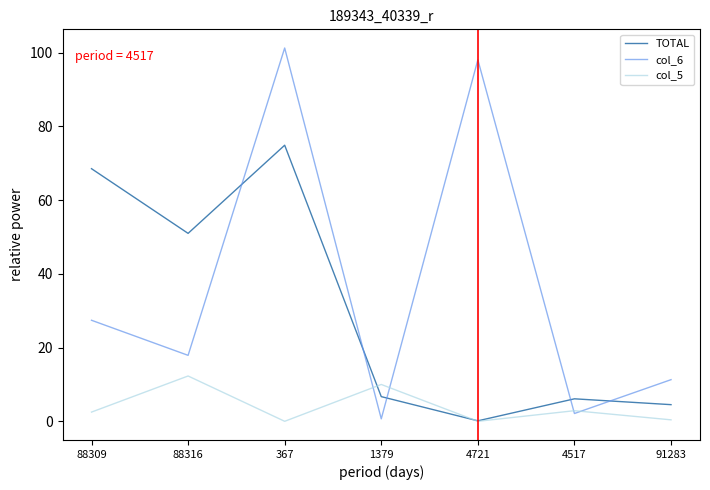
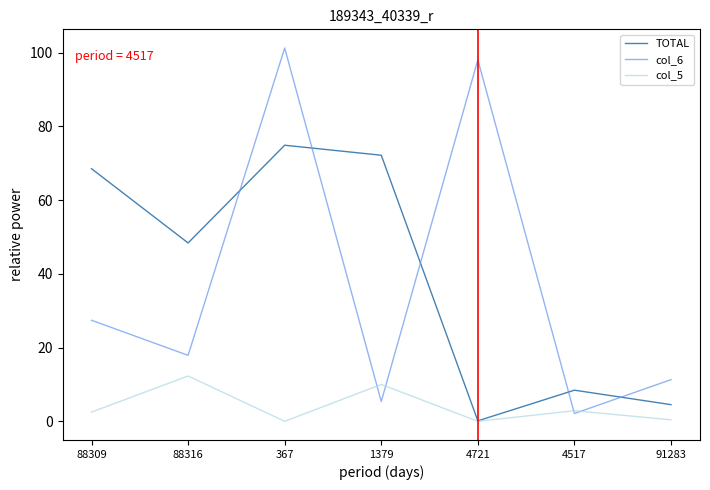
  {
    "TOTAL": {
      "88309": 69,
-     "88316": 51,
+     "88316": 48,
      "367": 75,
-     "1379": 7,
-     "4517": 6,
+     "1379": 72,
+     "4517": 8,
      "91283": 5
    },
    "col_6": {
      "88309": 27,
      "88316": 18,
      "367": 101,
-     "1379": 1,
+     "1379": 5,
      "4721": 98,
      "4517": 2,
      "91283": 11
    },
    "col_5": {
      "88309": 3,
      "88316": 12,
      "367": 0,
      "1379": 10,
      "4517": 3,
      "91283": 0
    }
  }
